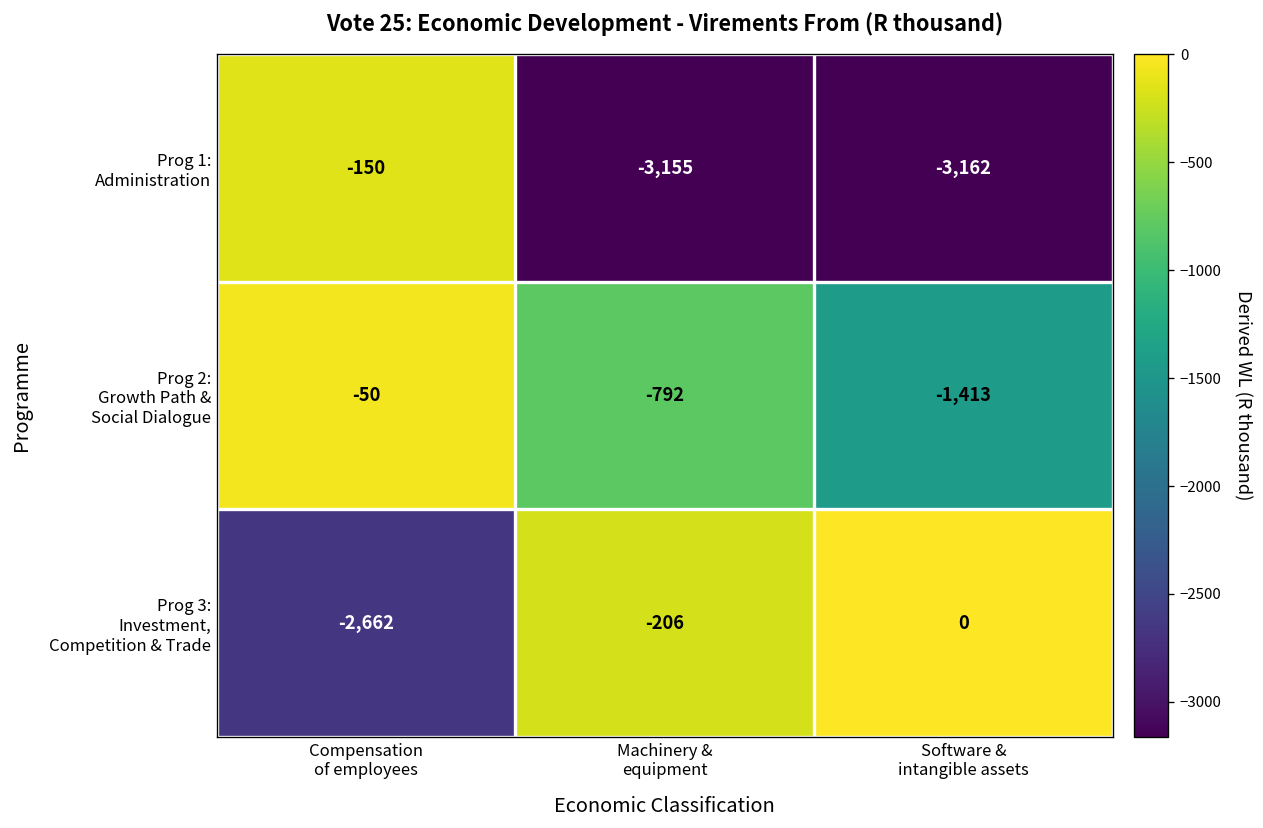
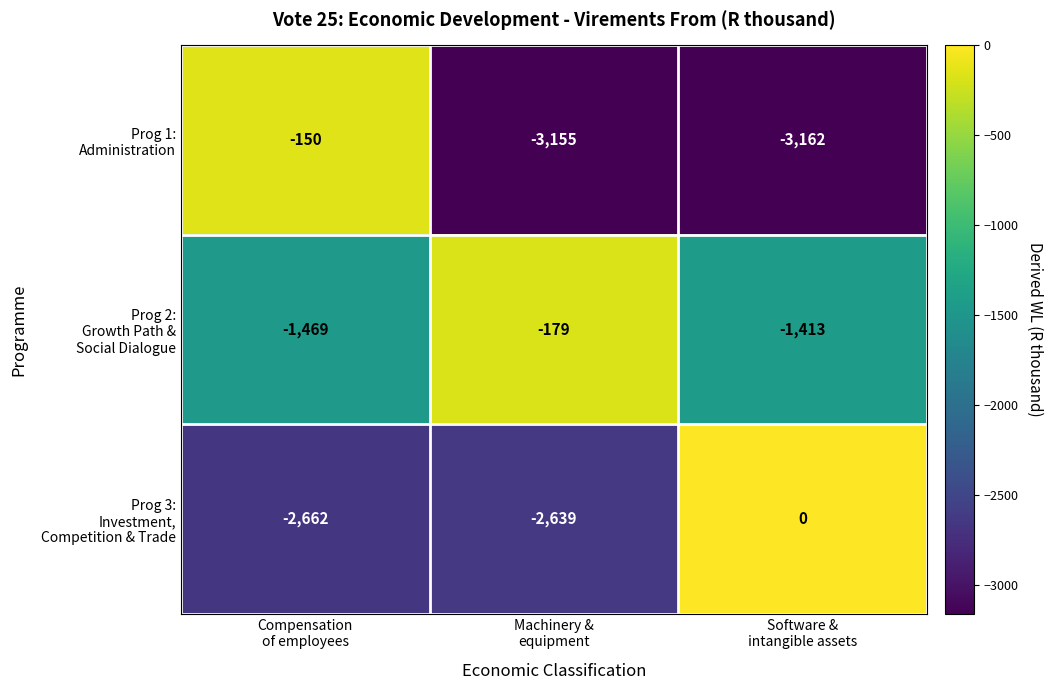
  {
    "Prog 1: Administration": {
      "Compensation of employees": "-150",
      "Machinery & equipment": "-3,155",
      "Software & intangible assets": "-3,162"
    },
    "Prog 2: Growth Path & Social Dialogue": {
-     "Compensation of employees": "-50",
-     "Machinery & equipment": "-792",
+     "Compensation of employees": "-1,469",
+     "Machinery & equipment": "-179",
      "Software & intangible assets": "-1,413"
    },
    "Prog 3: Investment, Competition & Trade": {
      "Compensation of employees": "-2,662",
-     "Machinery & equipment": "-206",
+     "Machinery & equipment": "-2,639",
      "Software & intangible assets": "0"
    }
  }
